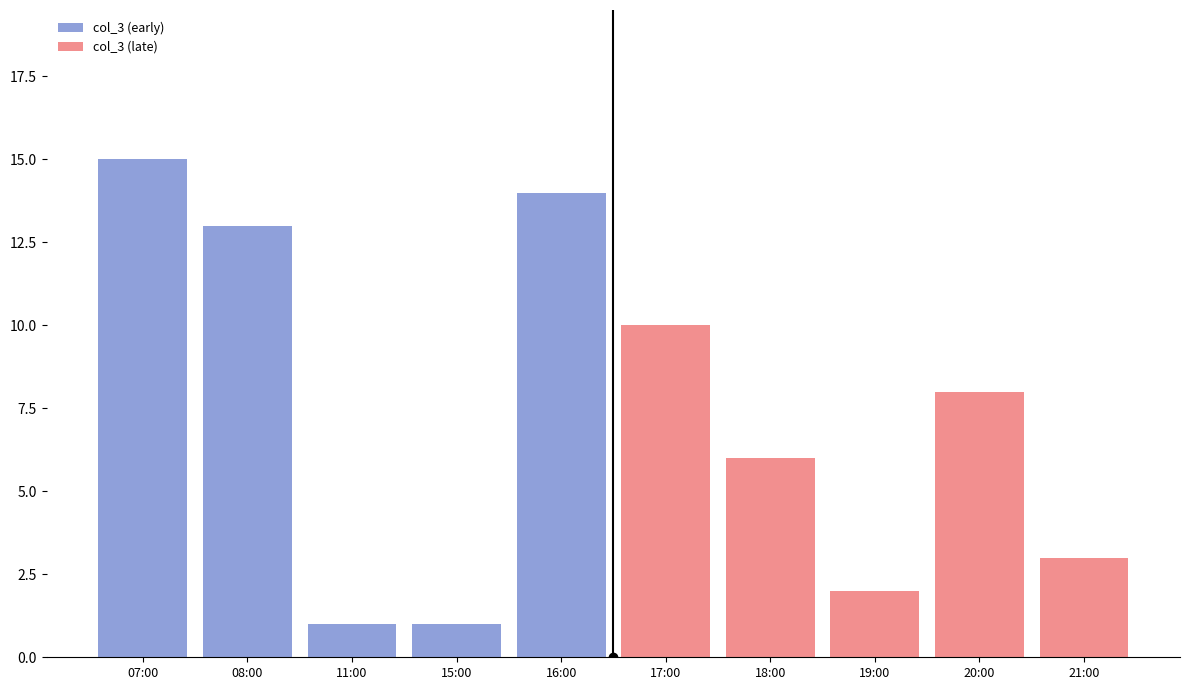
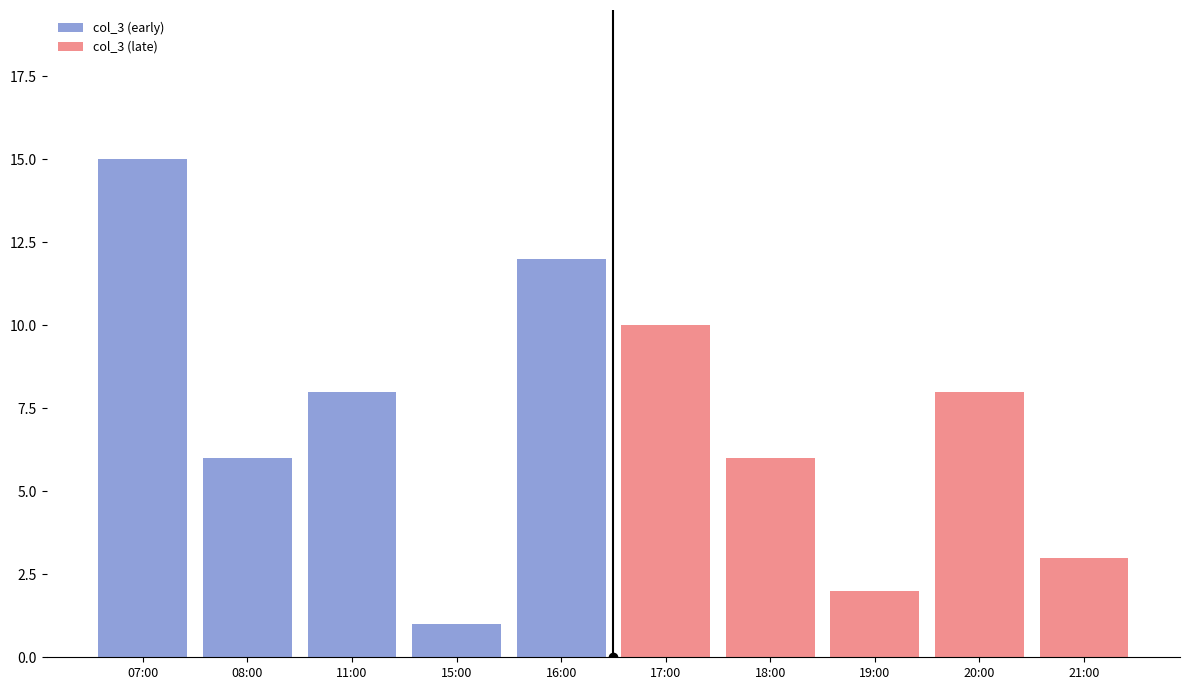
  {
    "col_3 (early)": {
      "07:00": 15,
-     "08:00": 13,
-     "11:00": 1,
+     "08:00": 6,
+     "11:00": 8,
      "15:00": 1,
-     "16:00": 14
+     "16:00": 12
    },
    "col_3 (late)": {
      "17:00": 10,
      "18:00": 6,
      "19:00": 2,
      "20:00": 8,
      "21:00": 3
    }
  }
